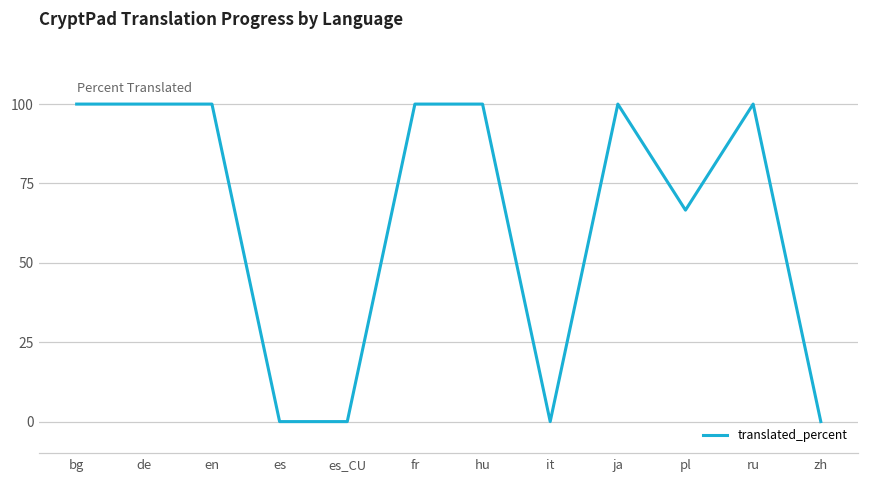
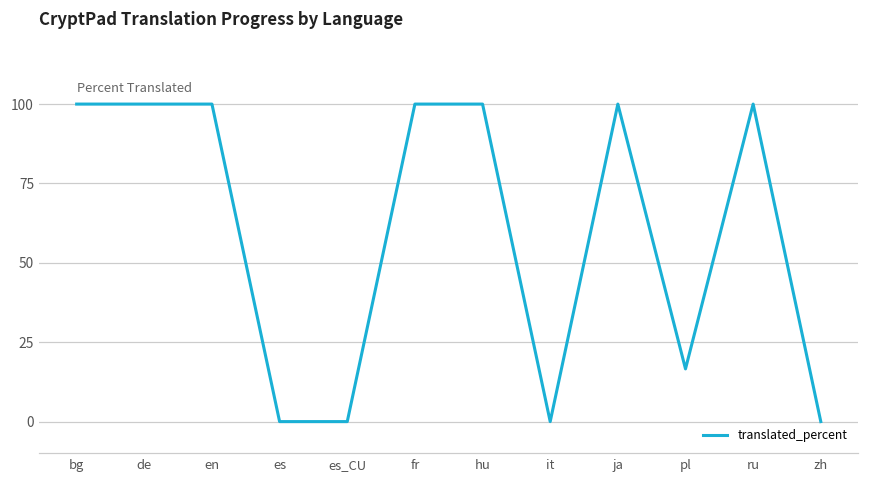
  {
    "bg": 100,
    "de": 100,
    "en": 100,
    "es": 0,
    "es_CU": 0,
    "fr": 100,
    "hu": 100,
    "it": 0,
    "ja": 100,
-   "pl": 67,
+   "pl": 17,
    "ru": 100,
    "zh": 0
  }
